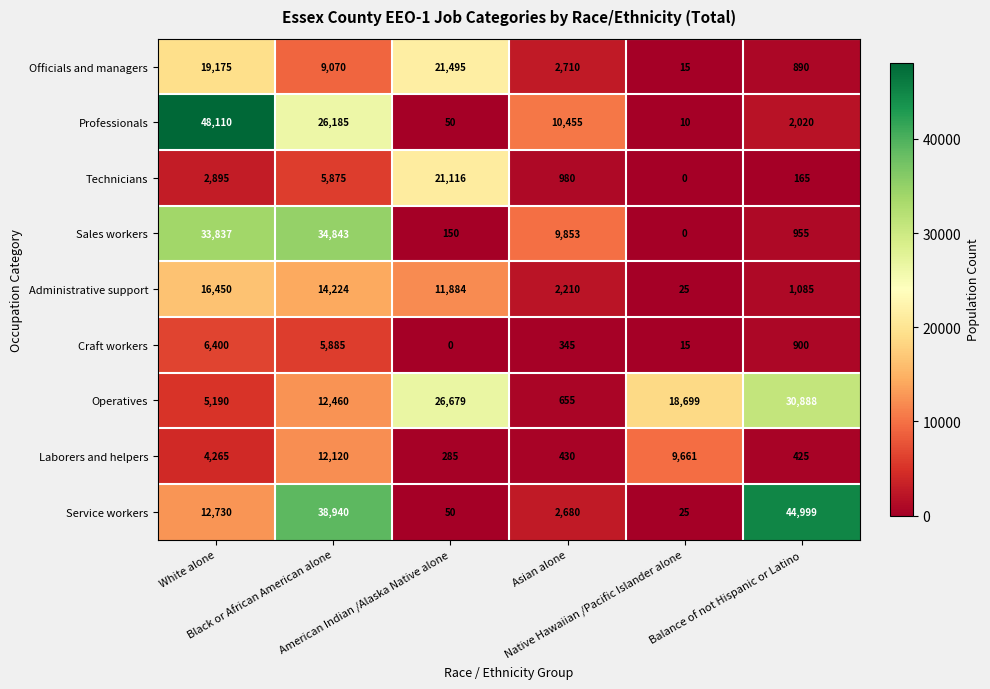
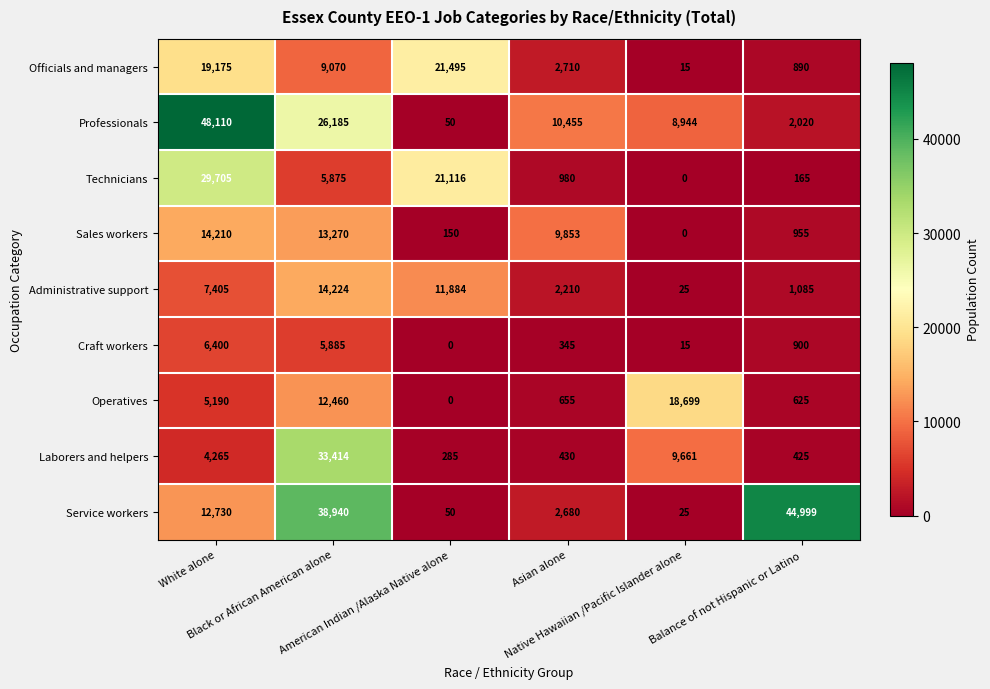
  {
    "Officials and managers": {
      "White alone": "19,175",
      "Black or African American alone": "9,070",
      "American Indian /Alaska Native alone": "21,495",
      "Asian alone": "2,710",
      "Native Hawaiian /Pacific Islander alone": "15",
      "Balance of not Hispanic or Latino": "890"
    },
    "Professionals": {
      "White alone": "48,110",
      "Black or African American alone": "26,185",
      "American Indian /Alaska Native alone": "50",
      "Asian alone": "10,455",
-     "Native Hawaiian /Pacific Islander alone": "10",
+     "Native Hawaiian /Pacific Islander alone": "8,944",
      "Balance of not Hispanic or Latino": "2,020"
    },
    "Technicians": {
-     "White alone": "2,895",
+     "White alone": "29,705",
      "Black or African American alone": "5,875",
      "American Indian /Alaska Native alone": "21,116",
      "Asian alone": "980",
      "Native Hawaiian /Pacific Islander alone": "0",
      "Balance of not Hispanic or Latino": "165"
    },
    "Sales workers": {
-     "White alone": "33,837",
-     "Black or African American alone": "34,843",
+     "White alone": "14,210",
+     "Black or African American alone": "13,270",
      "American Indian /Alaska Native alone": "150",
      "Asian alone": "9,853",
      "Native Hawaiian /Pacific Islander alone": "0",
      "Balance of not Hispanic or Latino": "955"
    },
    "Administrative support": {
-     "White alone": "16,450",
+     "White alone": "7,405",
      "Black or African American alone": "14,224",
      "American Indian /Alaska Native alone": "11,884",
      "Asian alone": "2,210",
      "Native Hawaiian /Pacific Islander alone": "25",
      "Balance of not Hispanic or Latino": "1,085"
    },
    "Craft workers": {
      "White alone": "6,400",
      "Black or African American alone": "5,885",
      "American Indian /Alaska Native alone": "0",
      "Asian alone": "345",
      "Native Hawaiian /Pacific Islander alone": "15",
      "Balance of not Hispanic or Latino": "900"
    },
    "Operatives": {
      "White alone": "5,190",
      "Black or African American alone": "12,460",
-     "American Indian /Alaska Native alone": "26,679",
+     "American Indian /Alaska Native alone": "0",
      "Asian alone": "655",
      "Native Hawaiian /Pacific Islander alone": "18,699",
-     "Balance of not Hispanic or Latino": "30,888"
+     "Balance of not Hispanic or Latino": "625"
    },
    "Laborers and helpers": {
      "White alone": "4,265",
-     "Black or African American alone": "12,120",
+     "Black or African American alone": "33,414",
      "American Indian /Alaska Native alone": "285",
      "Asian alone": "430",
      "Native Hawaiian /Pacific Islander alone": "9,661",
      "Balance of not Hispanic or Latino": "425"
    },
    "Service workers": {
      "White alone": "12,730",
      "Black or African American alone": "38,940",
      "American Indian /Alaska Native alone": "50",
      "Asian alone": "2,680",
      "Native Hawaiian /Pacific Islander alone": "25",
      "Balance of not Hispanic or Latino": "44,999"
    }
  }
